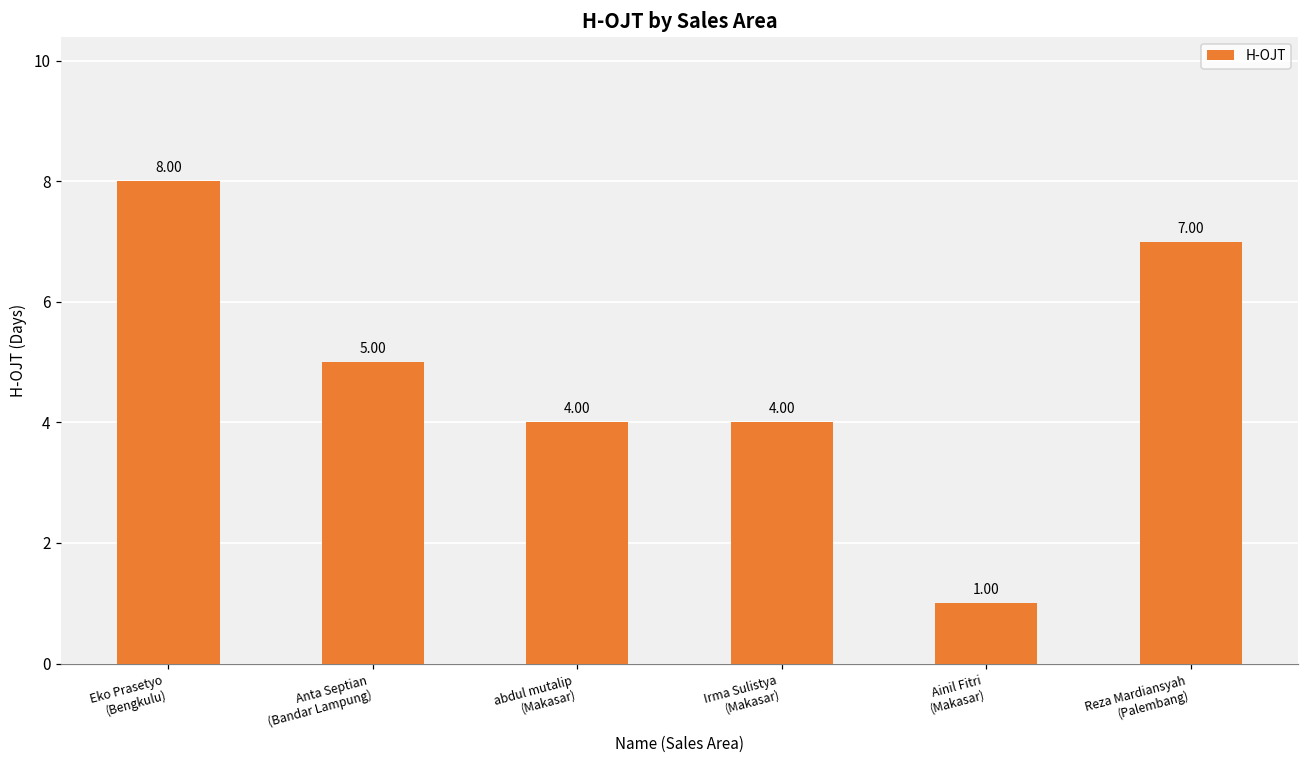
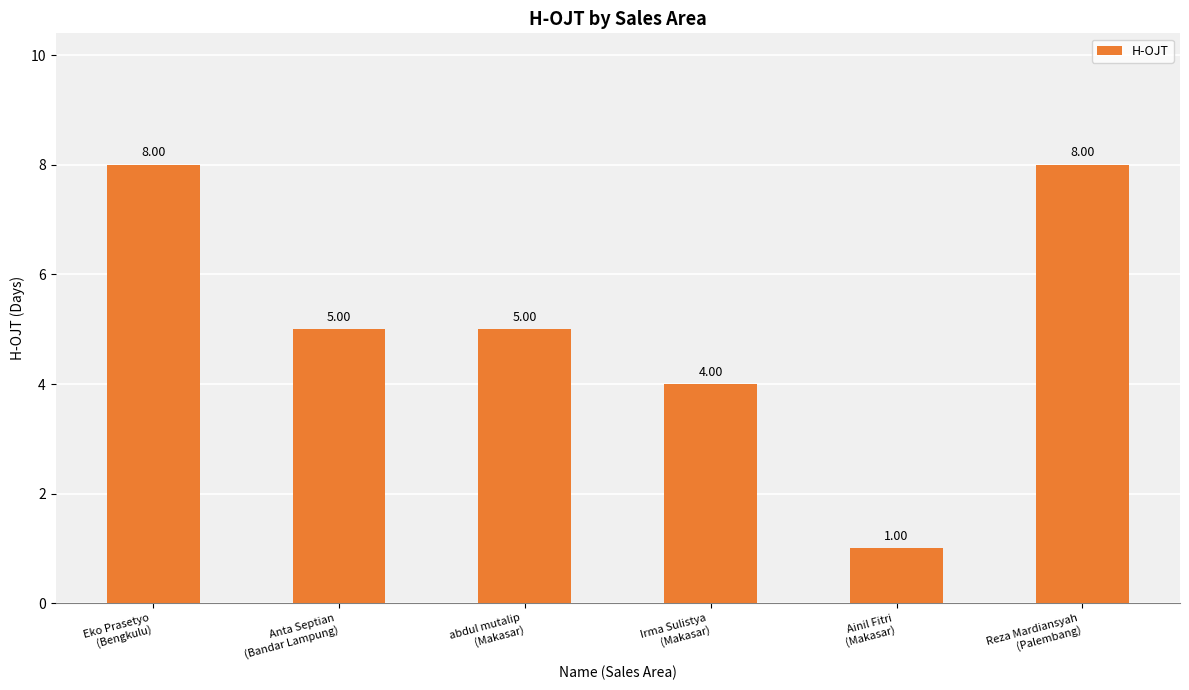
  {
    "Eko Prasetyo (Bengkulu)": 8.00,
    "Anta Septian (Bandar Lampung)": 5.00,
-   "abdul mutalip (Makasar)": 4.00,
+   "abdul mutalip (Makasar)": 5.00,
    "Irma Sulistya (Makasar)": 4.00,
    "Ainil Fitri (Makasar)": 1.00,
-   "Reza Mardiansyah (Palembang)": 7.00
+   "Reza Mardiansyah (Palembang)": 8.00
  }
